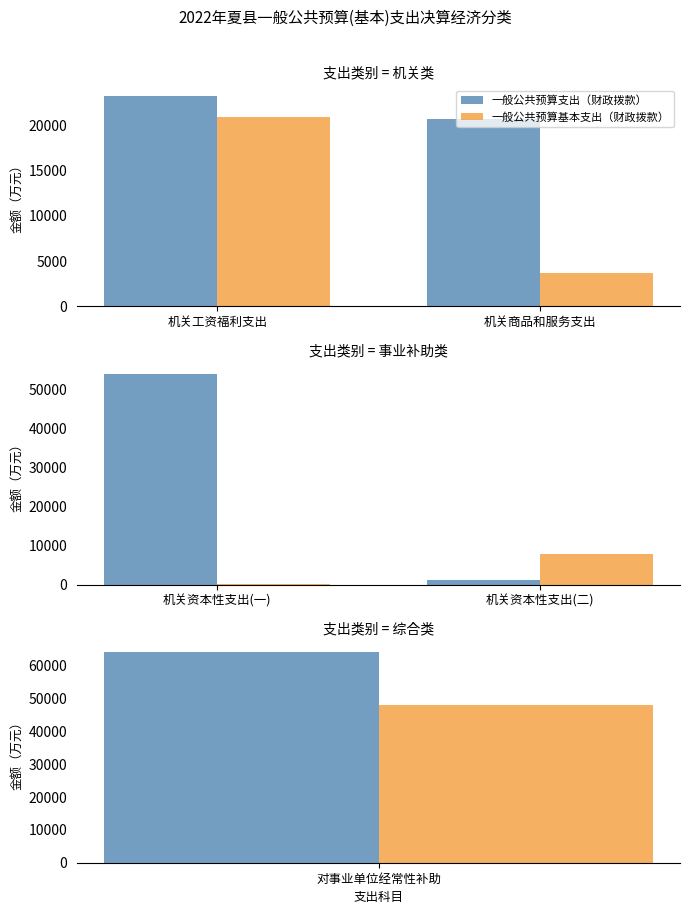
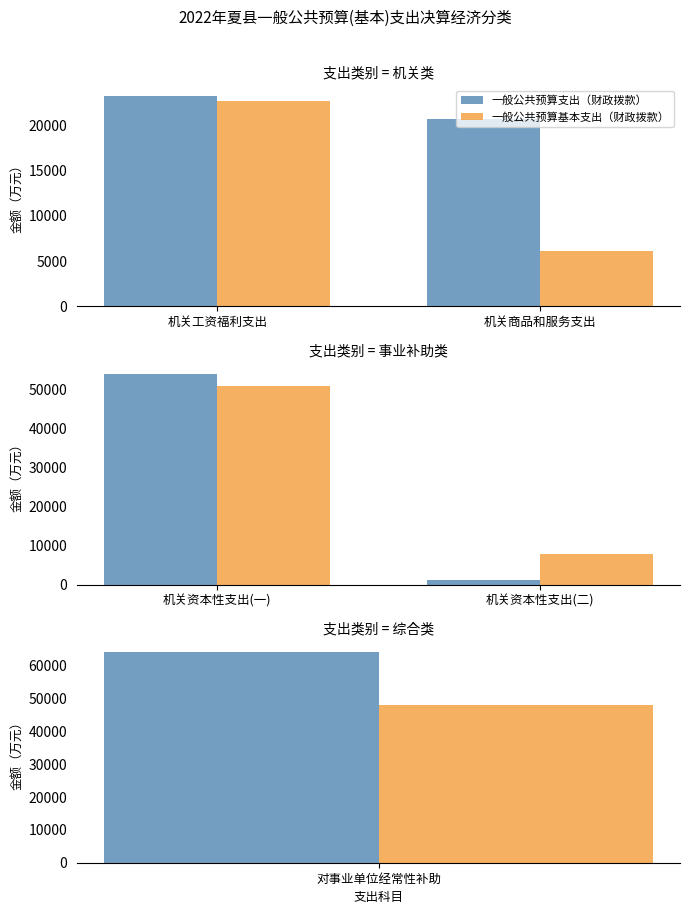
  {
    "支出类别 = 机关类": {
      "一般公共预算支出（财政拨款）": {
        "机关工资福利支出": 23000
      },
      "一般公共预算基本支出（财政拨款）": {
-       "机关工资福利支出": 21000,
-       "机关商品和服务支出": 4000
+       "机关工资福利支出": 23000,
+       "机关商品和服务支出": 6000
      }
    },
    "支出类别 = 事业补助类": {
      "一般公共预算支出（财政拨款）": {
        "机关资本性支出(一)": 54000,
        "机关资本性支出(二)": 1000
      },
      "一般公共预算基本支出（财政拨款）": {
-       "机关资本性支出(一)": 0,
+       "机关资本性支出(一)": 51000,
        "机关资本性支出(二)": 8000
      }
    }
  }
